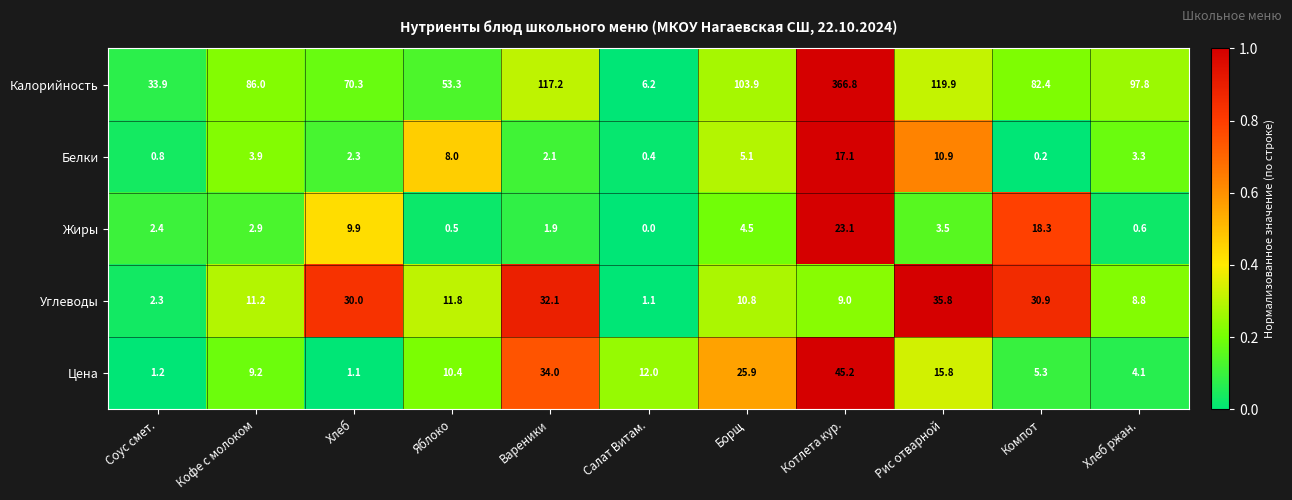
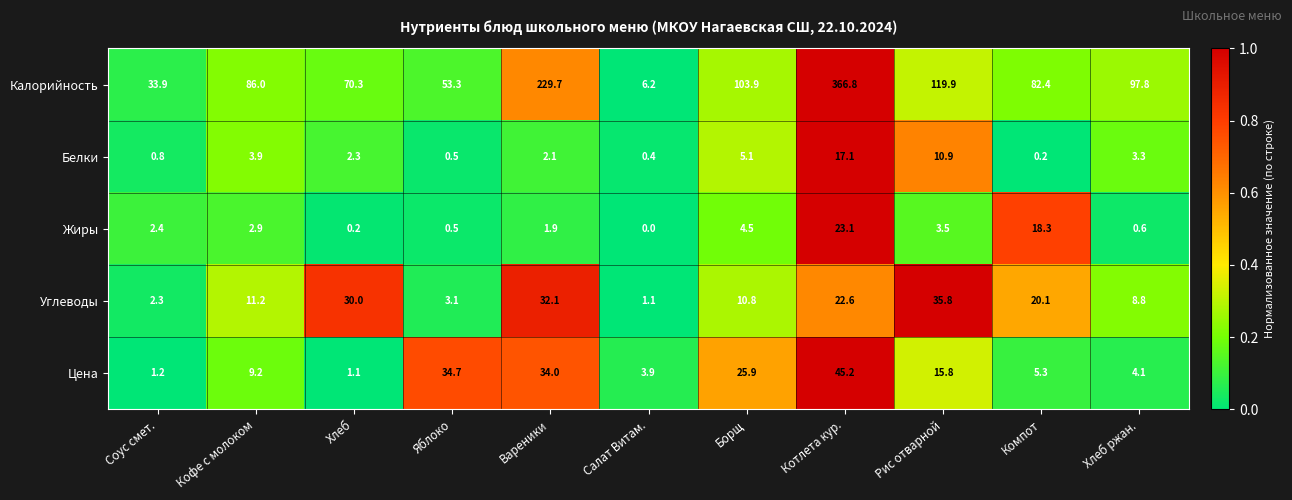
  {
    "Калорийность": {
      "Соус смет.": 33.9,
      "Кофе с молоком": 86.0,
      "Хлеб": 70.3,
      "Яблоко": 53.3,
-     "Вареники": 117.2,
+     "Вареники": 229.7,
      "Салат Витам.": 6.2,
      "Борщ": 103.9,
      "Котлета кур.": 366.8,
      "Рис отварной": 119.9,
      "Компот": 82.4,
      "Хлеб ржан.": 97.8
    },
    "Белки": {
      "Соус смет.": 0.8,
      "Кофе с молоком": 3.9,
      "Хлеб": 2.3,
-     "Яблоко": 8.0,
+     "Яблоко": 0.5,
      "Вареники": 2.1,
      "Салат Витам.": 0.4,
      "Борщ": 5.1,
      "Котлета кур.": 17.1,
      "Рис отварной": 10.9,
      "Компот": 0.2,
      "Хлеб ржан.": 3.3
    },
    "Жиры": {
      "Соус смет.": 2.4,
      "Кофе с молоком": 2.9,
-     "Хлеб": 9.9,
+     "Хлеб": 0.2,
      "Яблоко": 0.5,
      "Вареники": 1.9,
      "Салат Витам.": 0.0,
      "Борщ": 4.5,
      "Котлета кур.": 23.1,
      "Рис отварной": 3.5,
      "Компот": 18.3,
      "Хлеб ржан.": 0.6
    },
    "Углеводы": {
      "Соус смет.": 2.3,
      "Кофе с молоком": 11.2,
      "Хлеб": 30.0,
-     "Яблоко": 11.8,
+     "Яблоко": 3.1,
      "Вареники": 32.1,
      "Салат Витам.": 1.1,
      "Борщ": 10.8,
-     "Котлета кур.": 9.0,
+     "Котлета кур.": 22.6,
      "Рис отварной": 35.8,
-     "Компот": 30.9,
+     "Компот": 20.1,
      "Хлеб ржан.": 8.8
    },
    "Цена": {
      "Соус смет.": 1.2,
      "Кофе с молоком": 9.2,
      "Хлеб": 1.1,
-     "Яблоко": 10.4,
+     "Яблоко": 34.7,
      "Вареники": 34.0,
-     "Салат Витам.": 12.0,
+     "Салат Витам.": 3.9,
      "Борщ": 25.9,
      "Котлета кур.": 45.2,
      "Рис отварной": 15.8,
      "Компот": 5.3,
      "Хлеб ржан.": 4.1
    }
  }
